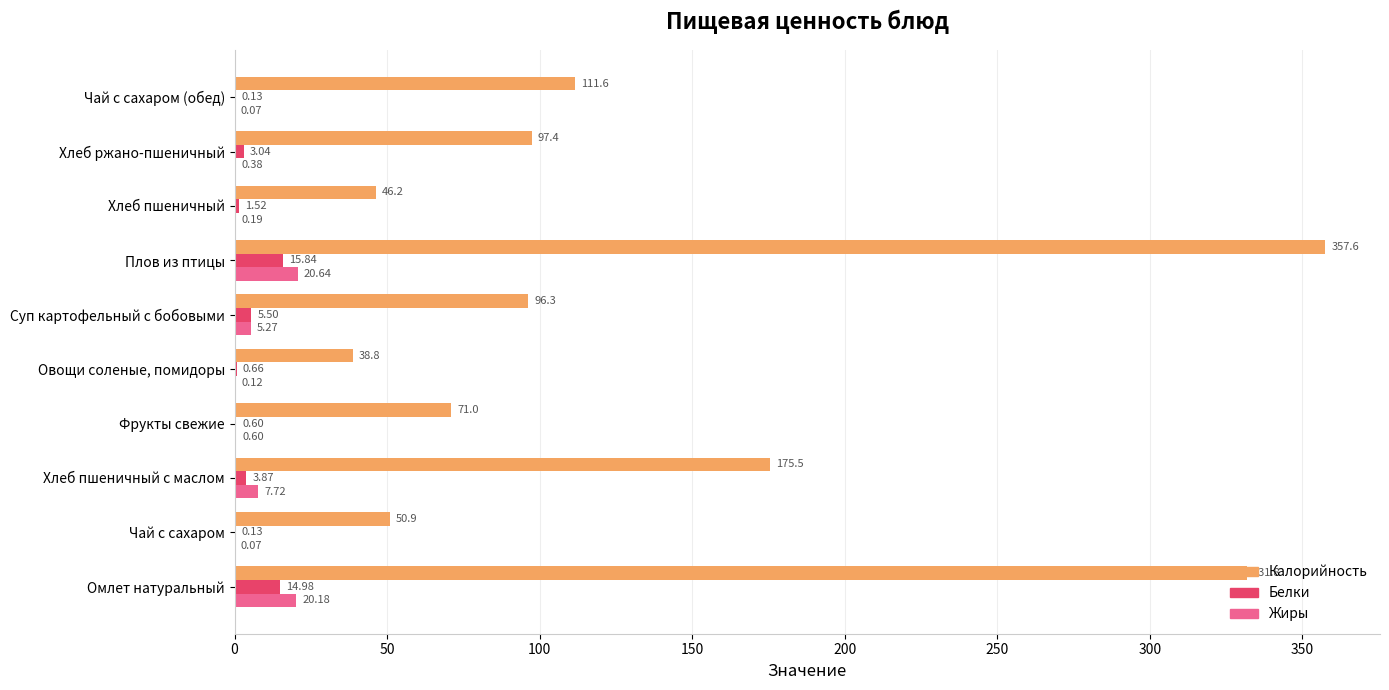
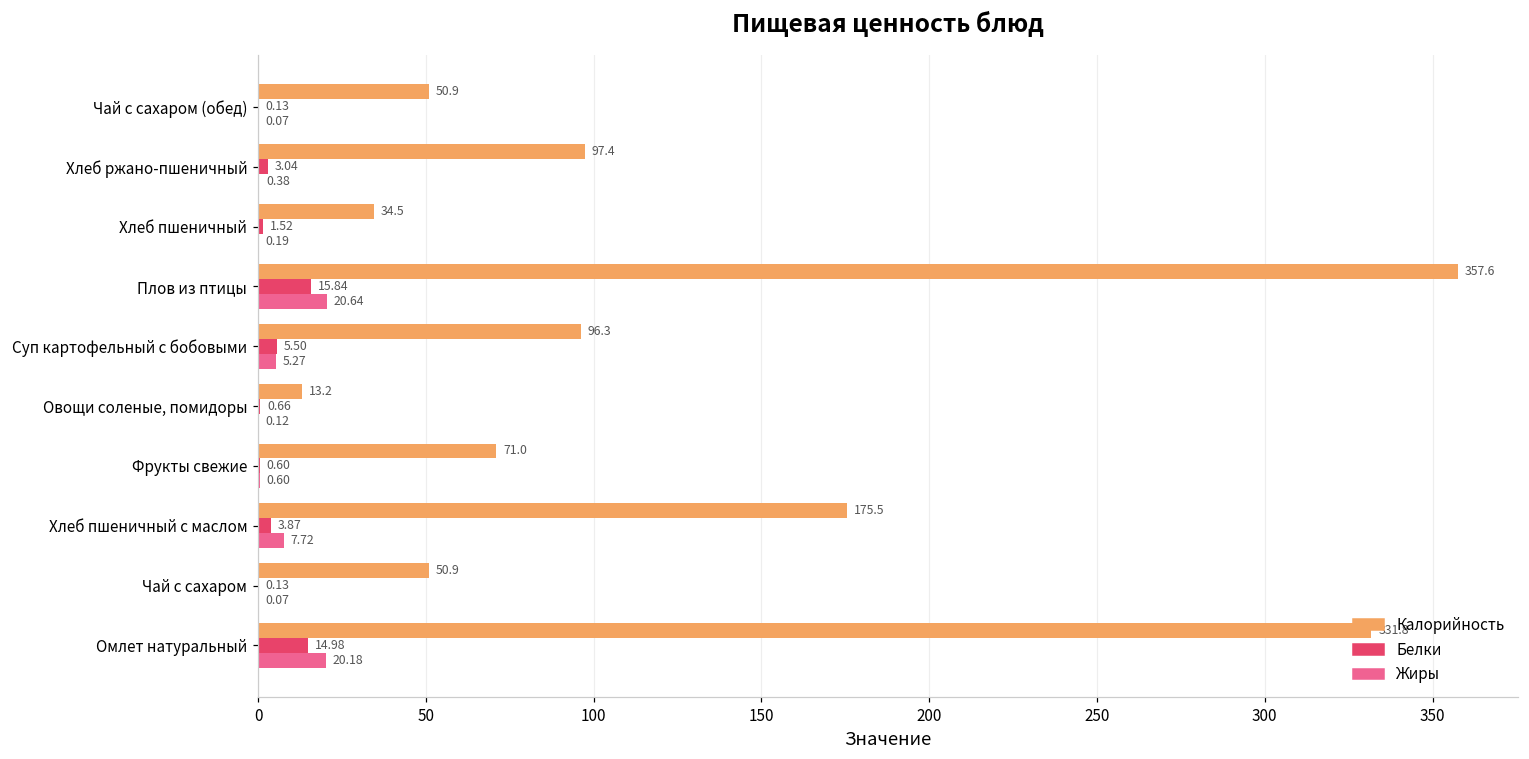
  {
    "Калорийность": {
-     "Чай с сахаром (обед)": 111.6,
+     "Чай с сахаром (обед)": 50.9,
      "Хлеб ржано-пшеничный": 97.4,
-     "Хлеб пшеничный": 46.2,
+     "Хлеб пшеничный": 34.5,
      "Плов из птицы": 357.6,
      "Суп картофельный с бобовыми": 96.3,
-     "Овощи соленые, помидоры": 38.8,
+     "Овощи соленые, помидоры": 13.2,
      "Фрукты свежие": 71.0,
      "Хлеб пшеничный с маслом": 175.5,
      "Чай с сахаром": 50.9,
      "Омлет натуральный": 331.8
    }
  }
